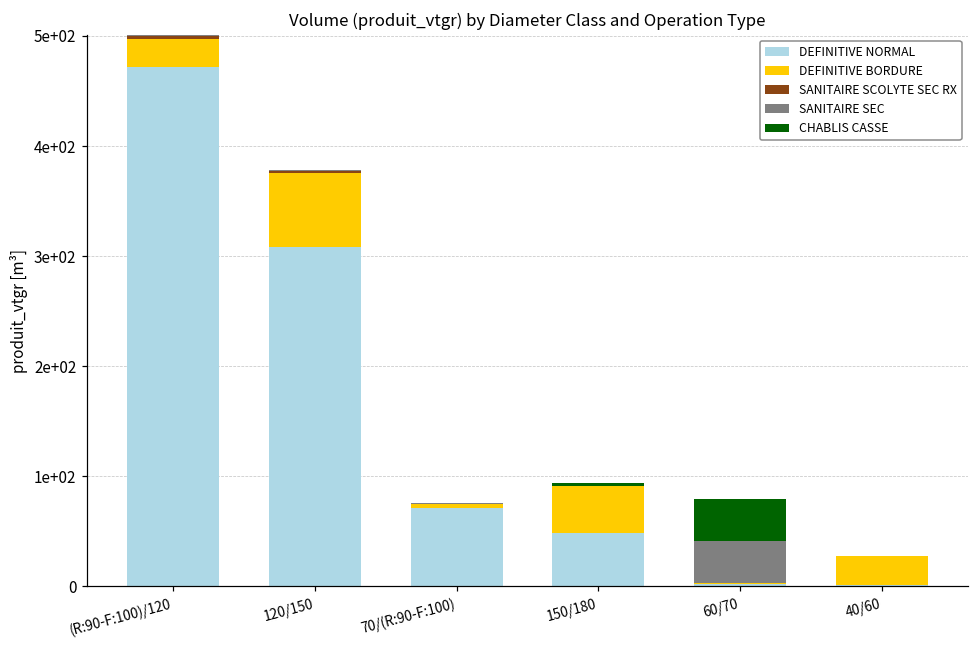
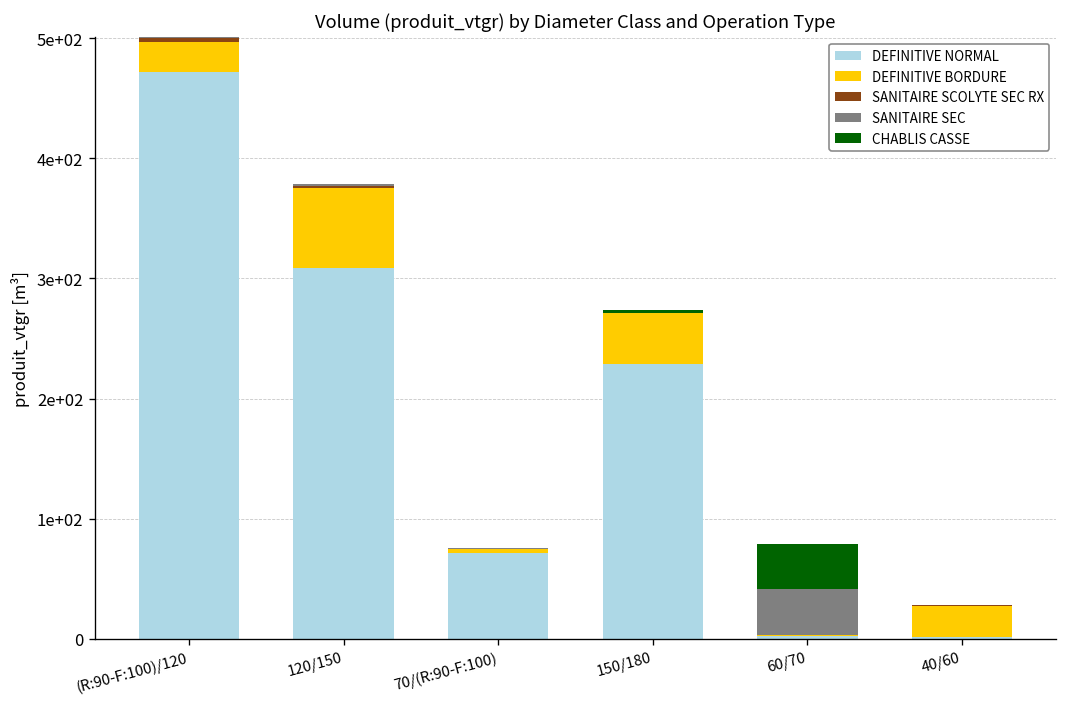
  {
    "DEFINITIVE NORMAL": {
      "(R:90-F:100)/120": 472,
      "120/150": 308,
      "70/(R:90-F:100)": 72,
-     "150/180": 49
+     "150/180": 229
    },
    "DEFINITIVE BORDURE": {
      "(R:90-F:100)/120": 25,
      "120/150": 67,
      "70/(R:90-F:100)": 3,
      "150/180": 42,
      "40/60": 26
    },
    "SANITAIRE SCOLYTE SEC RX": {
      "(R:90-F:100)/120": 3,
      "70/(R:90-F:100)": 0,
      "150/180": 0,
      "60/70": 0
    },
    "SANITAIRE SEC": {
      "150/180": 0,
      "60/70": 39,
      "40/60": 0
    },
    "CHABLIS CASSE": {
      "(R:90-F:100)/120": 0,
      "120/150": 0,
      "70/(R:90-F:100)": 0,
      "60/70": 38,
      "40/60": 0
    }
  }
